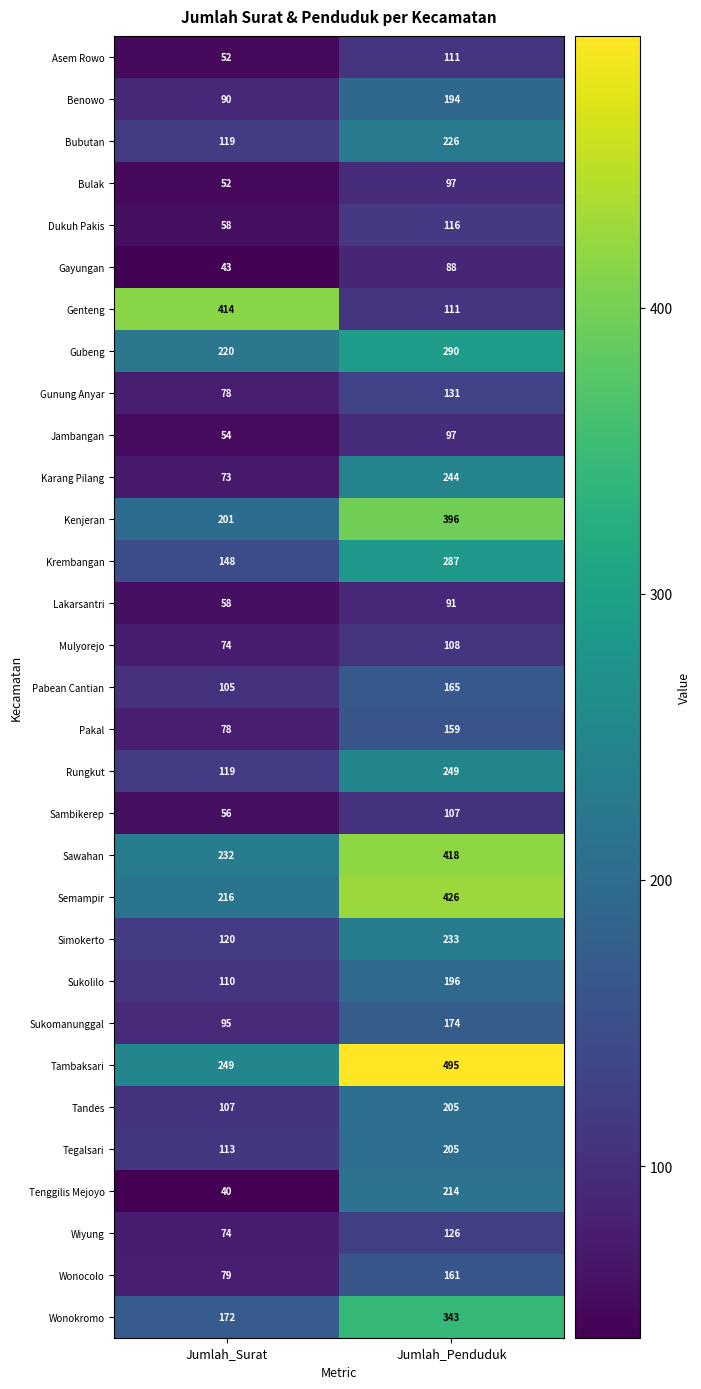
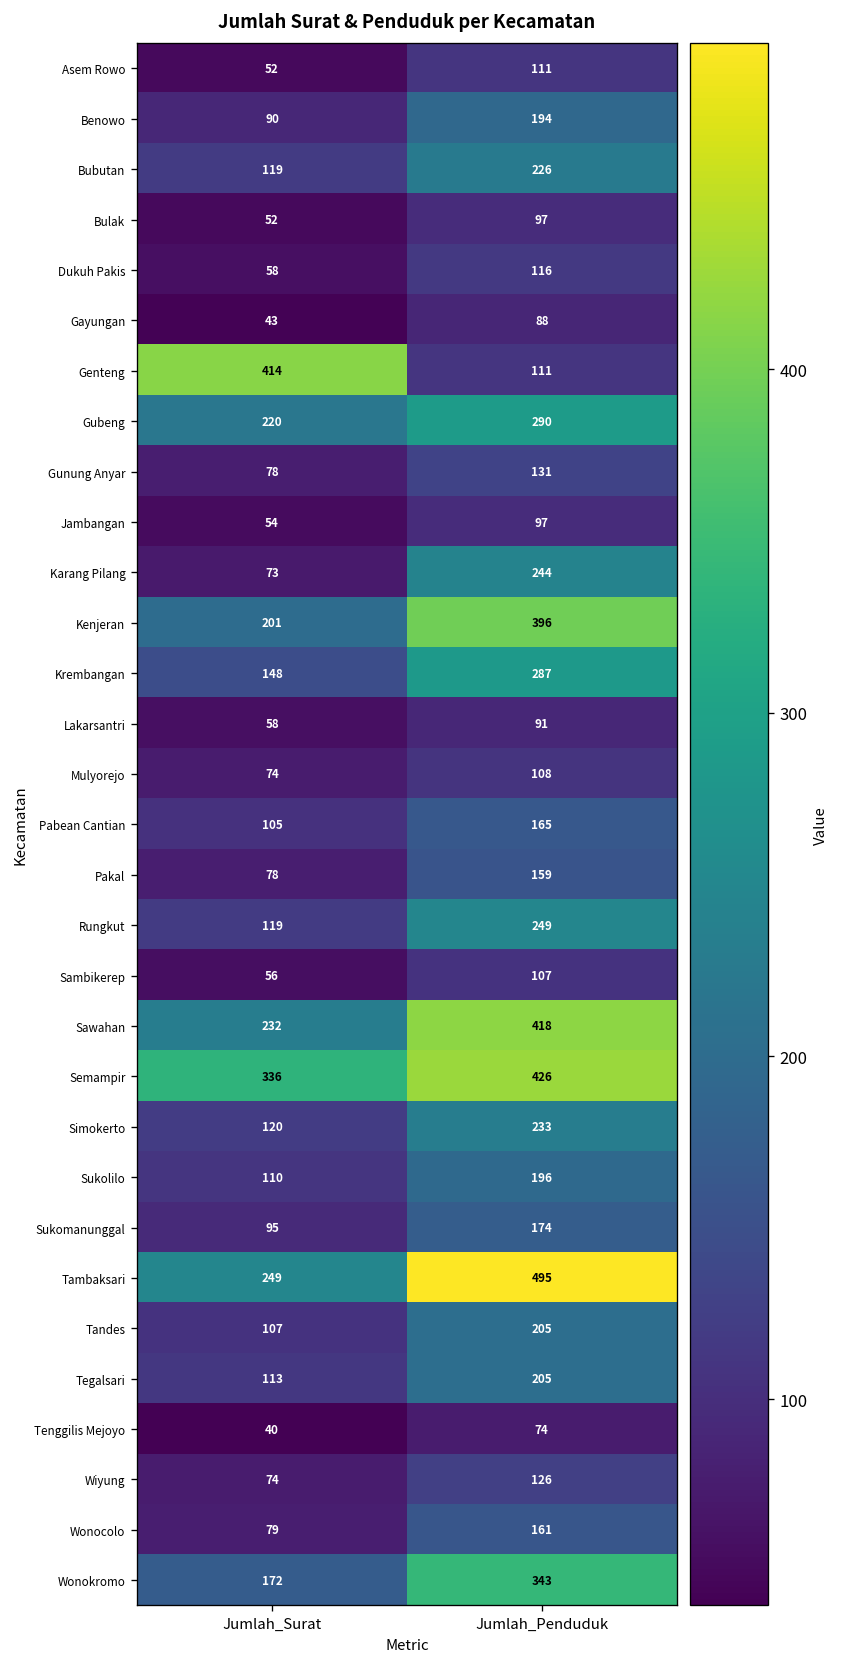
  {
    "Asem Rowo": {
      "Jumlah_Surat": 52,
      "Jumlah_Penduduk": 111
    },
    "Benowo": {
      "Jumlah_Surat": 90,
      "Jumlah_Penduduk": 194
    },
    "Bubutan": {
      "Jumlah_Surat": 119,
      "Jumlah_Penduduk": 226
    },
    "Bulak": {
      "Jumlah_Surat": 52,
      "Jumlah_Penduduk": 97
    },
    "Dukuh Pakis": {
      "Jumlah_Surat": 58,
      "Jumlah_Penduduk": 116
    },
    "Gayungan": {
      "Jumlah_Surat": 43,
      "Jumlah_Penduduk": 88
    },
    "Genteng": {
      "Jumlah_Surat": 414,
      "Jumlah_Penduduk": 111
    },
    "Gubeng": {
      "Jumlah_Surat": 220,
      "Jumlah_Penduduk": 290
    },
    "Gunung Anyar": {
      "Jumlah_Surat": 78,
      "Jumlah_Penduduk": 131
    },
    "Jambangan": {
      "Jumlah_Surat": 54,
      "Jumlah_Penduduk": 97
    },
    "Karang Pilang": {
      "Jumlah_Surat": 73,
      "Jumlah_Penduduk": 244
    },
    "Kenjeran": {
      "Jumlah_Surat": 201,
      "Jumlah_Penduduk": 396
    },
    "Krembangan": {
      "Jumlah_Surat": 148,
      "Jumlah_Penduduk": 287
    },
    "Lakarsantri": {
      "Jumlah_Surat": 58,
      "Jumlah_Penduduk": 91
    },
    "Mulyorejo": {
      "Jumlah_Surat": 74,
      "Jumlah_Penduduk": 108
    },
    "Pabean Cantian": {
      "Jumlah_Surat": 105,
      "Jumlah_Penduduk": 165
    },
    "Pakal": {
      "Jumlah_Surat": 78,
      "Jumlah_Penduduk": 159
    },
    "Rungkut": {
      "Jumlah_Surat": 119,
      "Jumlah_Penduduk": 249
    },
    "Sambikerep": {
      "Jumlah_Surat": 56,
      "Jumlah_Penduduk": 107
    },
    "Sawahan": {
      "Jumlah_Surat": 232,
      "Jumlah_Penduduk": 418
    },
    "Semampir": {
-     "Jumlah_Surat": 216,
+     "Jumlah_Surat": 336,
      "Jumlah_Penduduk": 426
    },
    "Simokerto": {
      "Jumlah_Surat": 120,
      "Jumlah_Penduduk": 233
    },
    "Sukolilo": {
      "Jumlah_Surat": 110,
      "Jumlah_Penduduk": 196
    },
    "Sukomanunggal": {
      "Jumlah_Surat": 95,
      "Jumlah_Penduduk": 174
    },
    "Tambaksari": {
      "Jumlah_Surat": 249,
      "Jumlah_Penduduk": 495
    },
    "Tandes": {
      "Jumlah_Surat": 107,
      "Jumlah_Penduduk": 205
    },
    "Tegalsari": {
      "Jumlah_Surat": 113,
      "Jumlah_Penduduk": 205
    },
    "Tenggilis Mejoyo": {
      "Jumlah_Surat": 40,
-     "Jumlah_Penduduk": 214
+     "Jumlah_Penduduk": 74
    },
    "Wiyung": {
      "Jumlah_Surat": 74,
      "Jumlah_Penduduk": 126
    },
    "Wonocolo": {
      "Jumlah_Surat": 79,
      "Jumlah_Penduduk": 161
    },
    "Wonokromo": {
      "Jumlah_Surat": 172,
      "Jumlah_Penduduk": 343
    }
  }
